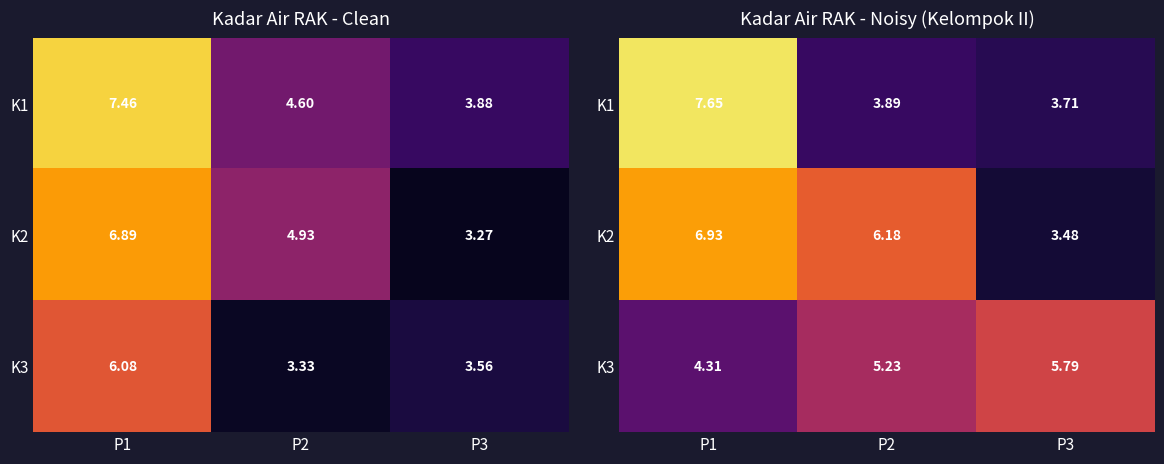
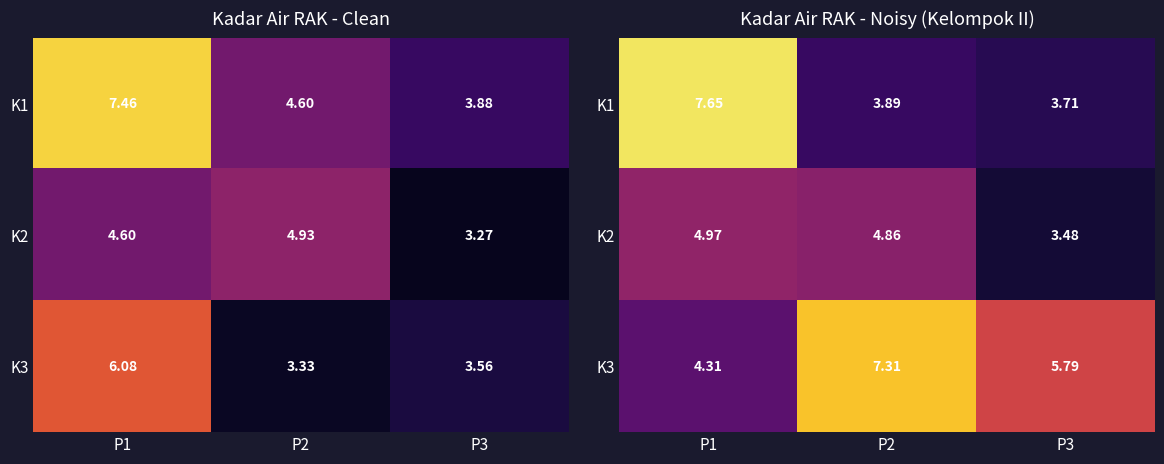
  {
    "Kadar Air RAK - Clean": {
      "K1": {
        "P1": 7.46,
        "P2": 4.60,
        "P3": 3.88
      },
      "K2": {
-       "P1": 6.89,
+       "P1": 4.60,
        "P2": 4.93,
        "P3": 3.27
      },
      "K3": {
        "P1": 6.08,
        "P2": 3.33,
        "P3": 3.56
      }
    },
    "Kadar Air RAK - Noisy (Kelompok II)": {
      "K1": {
        "P1": 7.65,
        "P2": 3.89,
        "P3": 3.71
      },
      "K2": {
-       "P1": 6.93,
-       "P2": 6.18,
+       "P1": 4.97,
+       "P2": 4.86,
        "P3": 3.48
      },
      "K3": {
        "P1": 4.31,
-       "P2": 5.23,
+       "P2": 7.31,
        "P3": 5.79
      }
    }
  }
